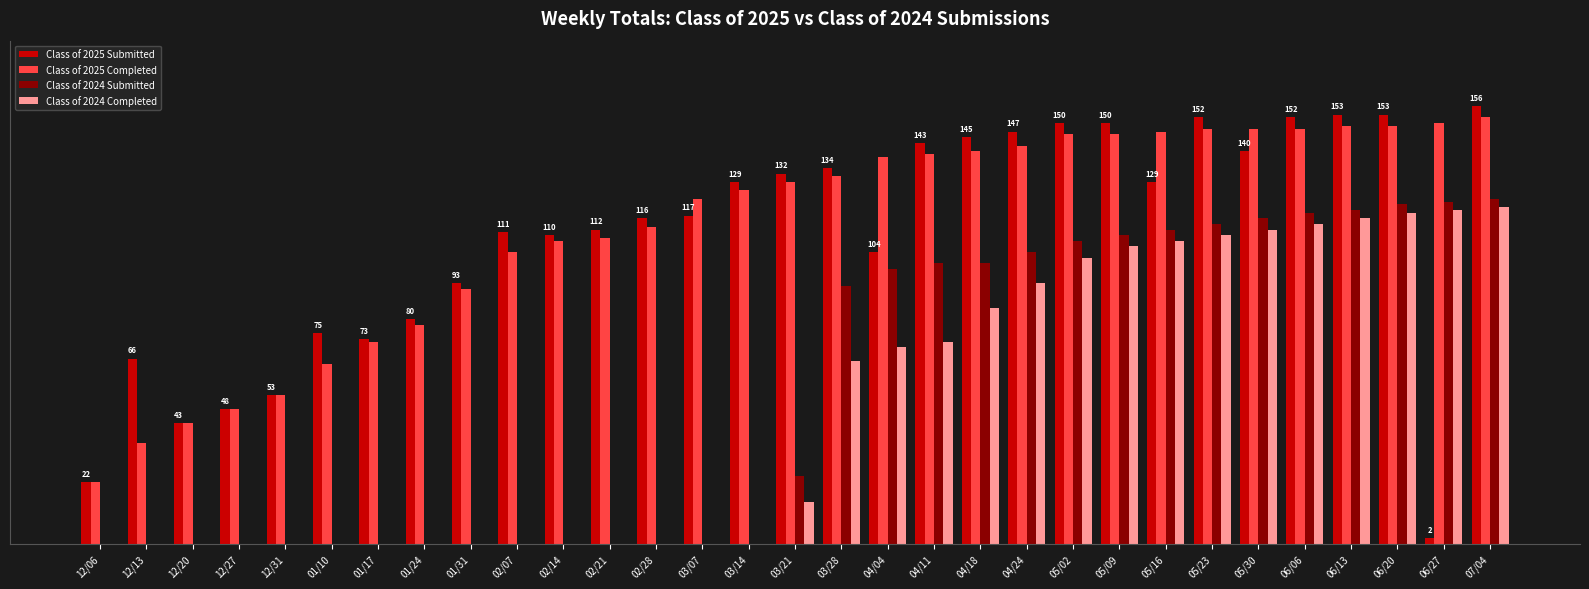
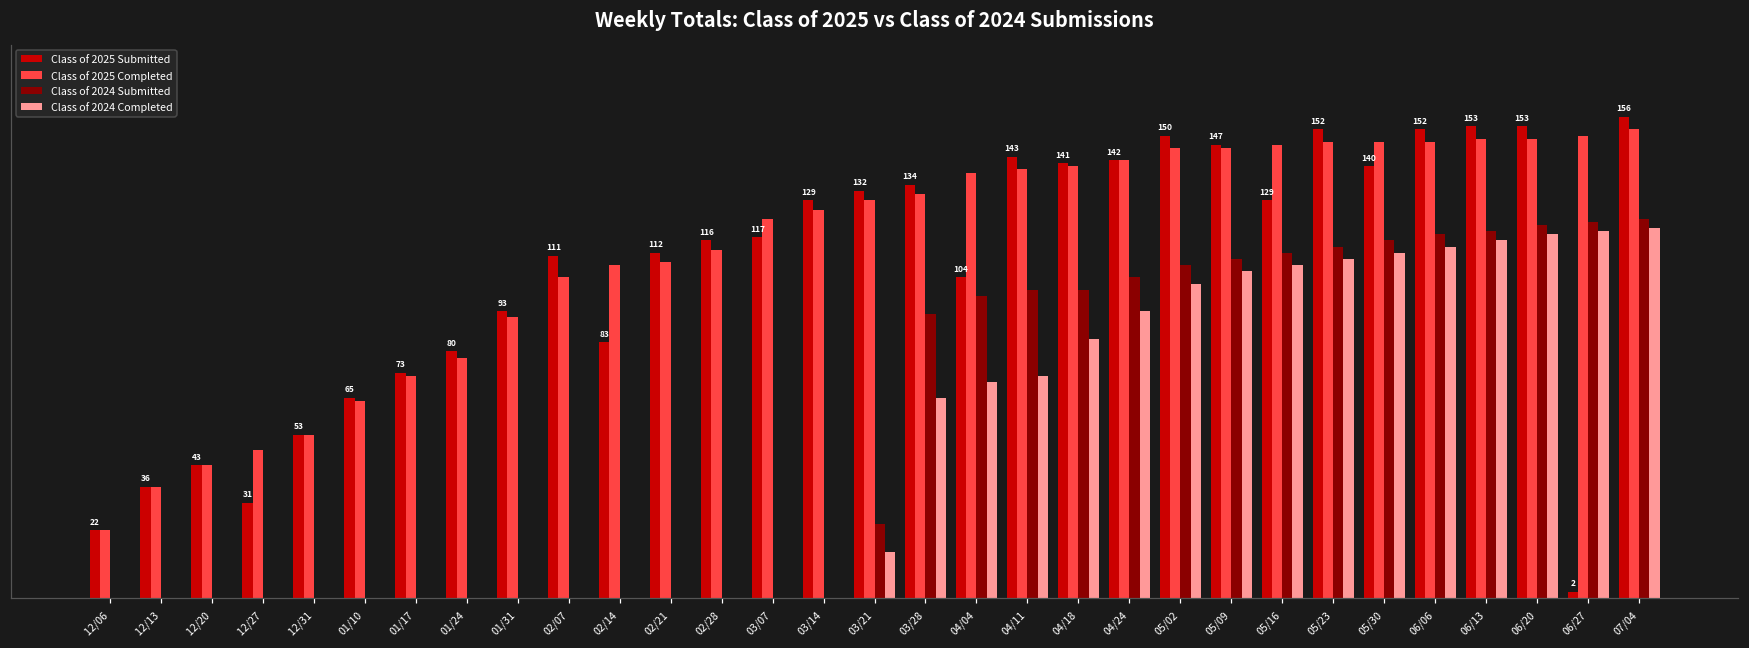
  {
    "Class of 2025 Submitted": {
      "12/06": 22,
-     "12/13": 66,
+     "12/13": 36,
      "12/20": 43,
-     "12/27": 48,
+     "12/27": 31,
      "12/31": 53,
-     "01/10": 75,
+     "01/10": 65,
      "01/17": 73,
      "01/24": 80,
      "01/31": 93,
      "02/07": 111,
-     "02/14": 110,
+     "02/14": 83,
      "02/21": 112,
      "02/28": 116,
      "03/07": 117,
      "03/14": 129,
      "03/21": 132,
      "03/28": 134,
      "04/04": 104,
      "04/11": 143,
-     "04/18": 145,
-     "04/24": 147,
+     "04/18": 141,
+     "04/24": 142,
      "05/02": 150,
-     "05/09": 150,
+     "05/09": 147,
      "05/16": 129,
      "05/23": 152,
      "05/30": 140,
      "06/06": 152,
      "06/13": 153,
      "06/20": 153,
      "06/27": 2,
      "07/04": 156
    }
  }
